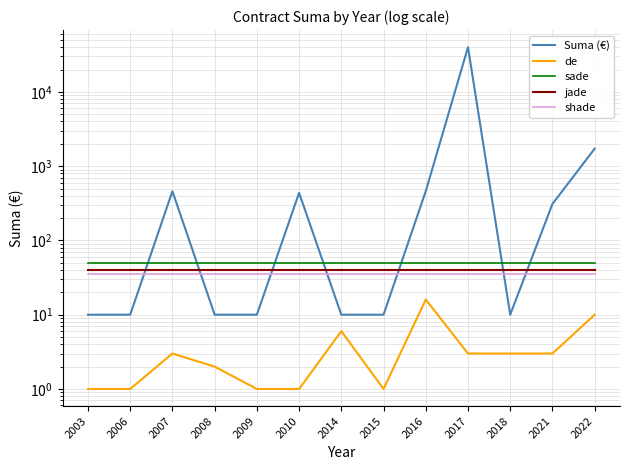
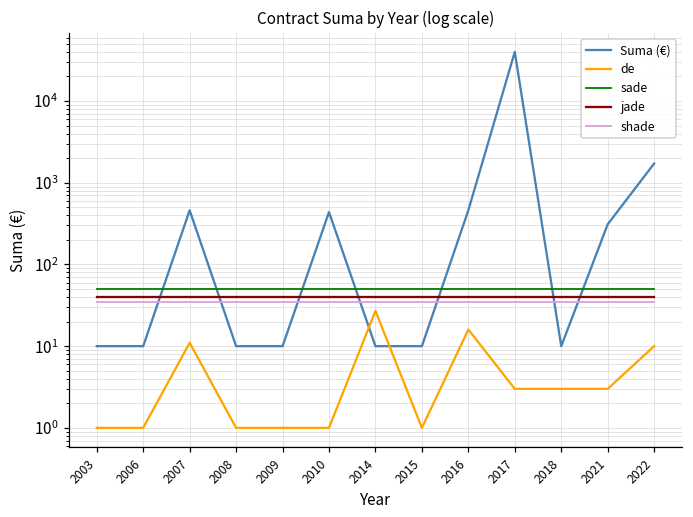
  {
    "Suma (€)": {
      "2003": 10,
      "2006": 10,
      "2007": 500,
      "2008": 10,
      "2009": 10,
      "2010": 400,
      "2014": 10,
      "2015": 10,
      "2016": 500,
      "2017": 40000,
      "2018": 10,
      "2021": 310,
      "2022": 1700
    },
    "de": {
      "2003": 1,
      "2006": 1,
-     "2007": 3,
-     "2008": 2,
+     "2007": 11,
+     "2008": 1,
      "2009": 1,
      "2010": 1,
-     "2014": 6,
+     "2014": 27,
      "2015": 1,
      "2016": 16,
      "2017": 3,
      "2018": 3,
      "2021": 3,
      "2022": 10
    },
    "sade": {
      "2003": 50,
      "2006": 50,
      "2007": 50,
      "2008": 50,
      "2009": 50,
      "2010": 50,
      "2014": 50,
      "2015": 50,
      "2016": 50,
      "2017": 50,
      "2018": 50,
      "2021": 50,
      "2022": 50
    },
    "jade": {
      "2003": 40,
      "2006": 40,
      "2007": 40,
      "2008": 40,
      "2009": 40,
      "2010": 40,
      "2014": 40,
      "2015": 40,
      "2016": 40,
      "2017": 40,
      "2018": 40,
      "2021": 40,
      "2022": 40
    },
    "shade": {
      "2003": 40,
      "2006": 40,
      "2007": 40,
      "2008": 40,
      "2009": 40,
      "2010": 40,
      "2014": 40,
      "2015": 40,
      "2016": 40,
      "2017": 40,
      "2018": 40,
      "2021": 40,
      "2022": 40
    }
  }
